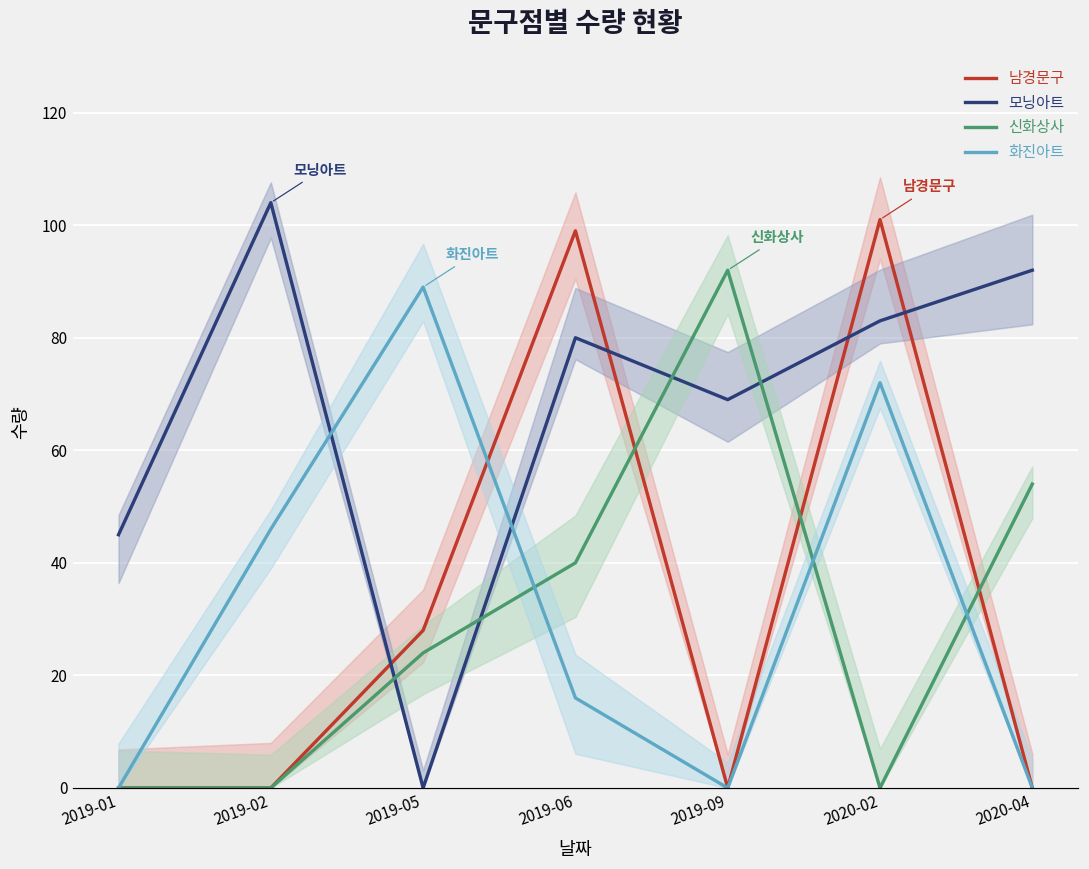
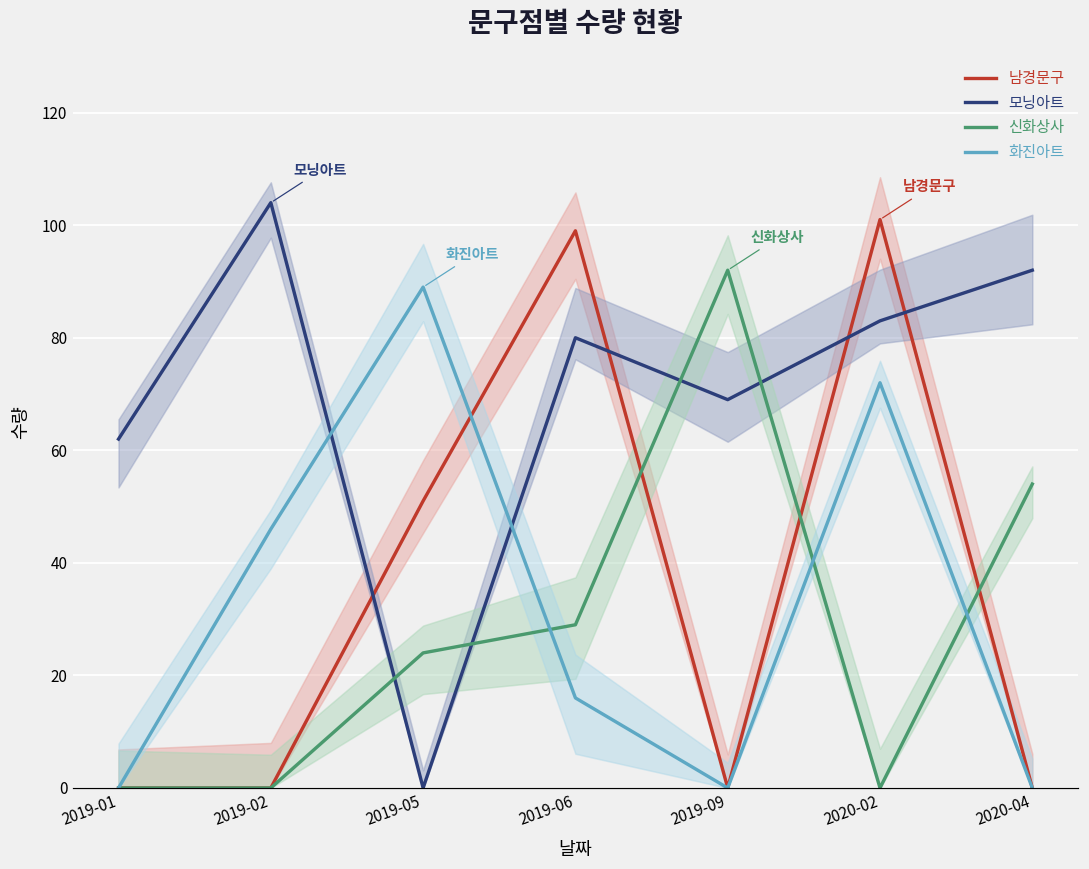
  {
    "남경문구": {
-     "2019-05": 28,
+     "2019-05": 51,
      "2019-06": 99,
      "2020-02": 101
    },
    "모닝아트": {
-     "2019-01": 45,
+     "2019-01": 62,
      "2019-02": 104,
      "2019-05": 0,
      "2019-06": 80,
      "2019-09": 69,
      "2020-02": 83,
      "2020-04": 92
    },
    "신화상사": {
      "2019-05": 24,
-     "2019-06": 40,
+     "2019-06": 29,
      "2019-09": 92,
      "2020-02": 0,
      "2020-04": 54
    }
  }
